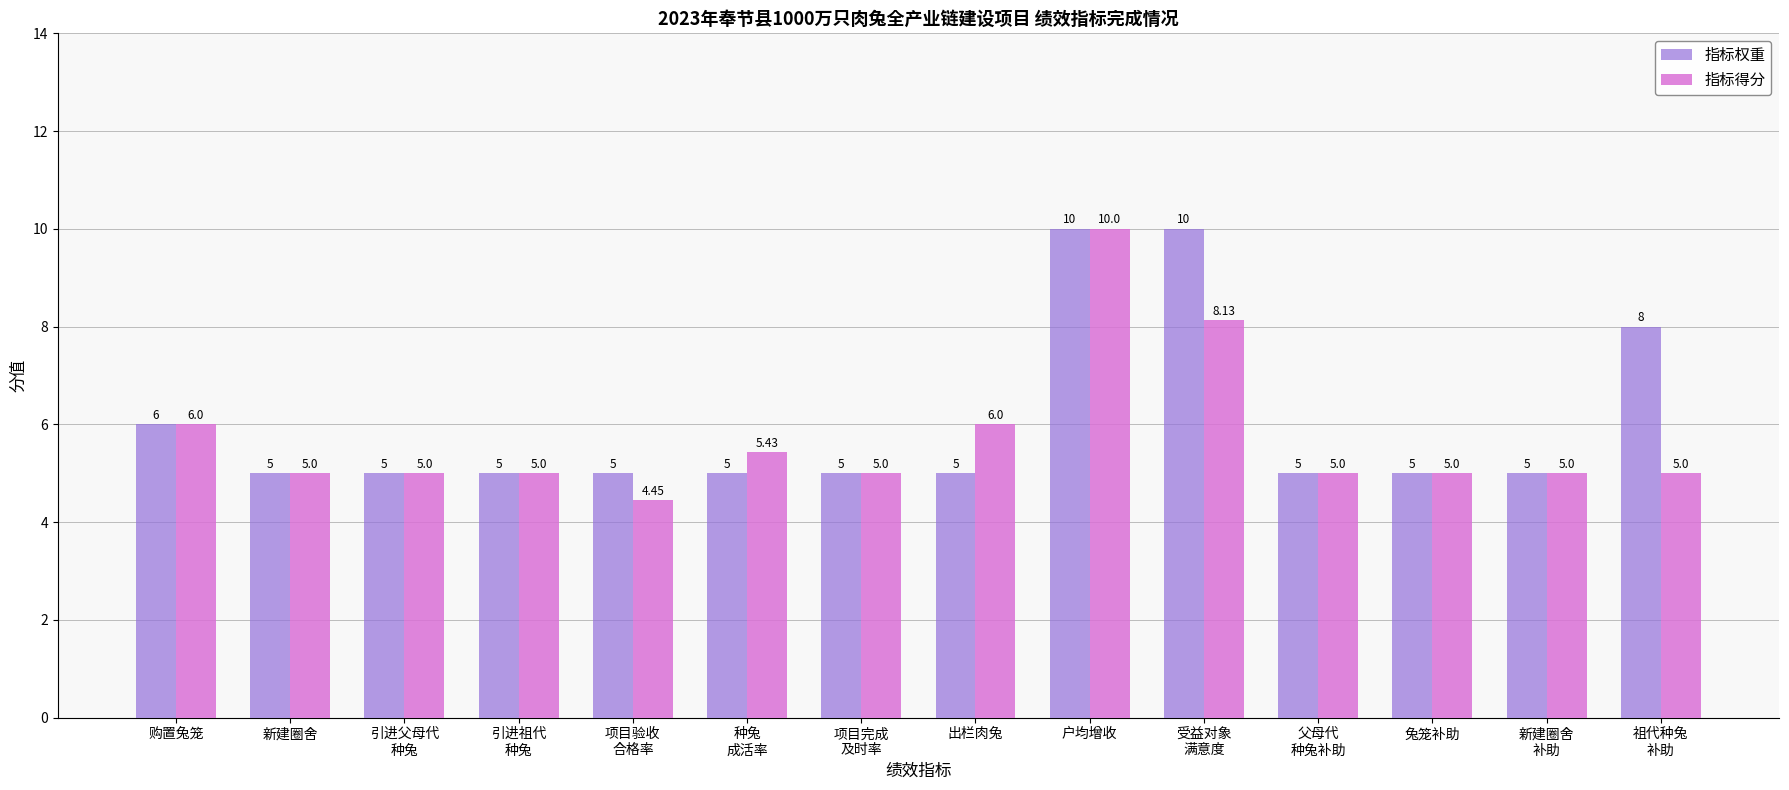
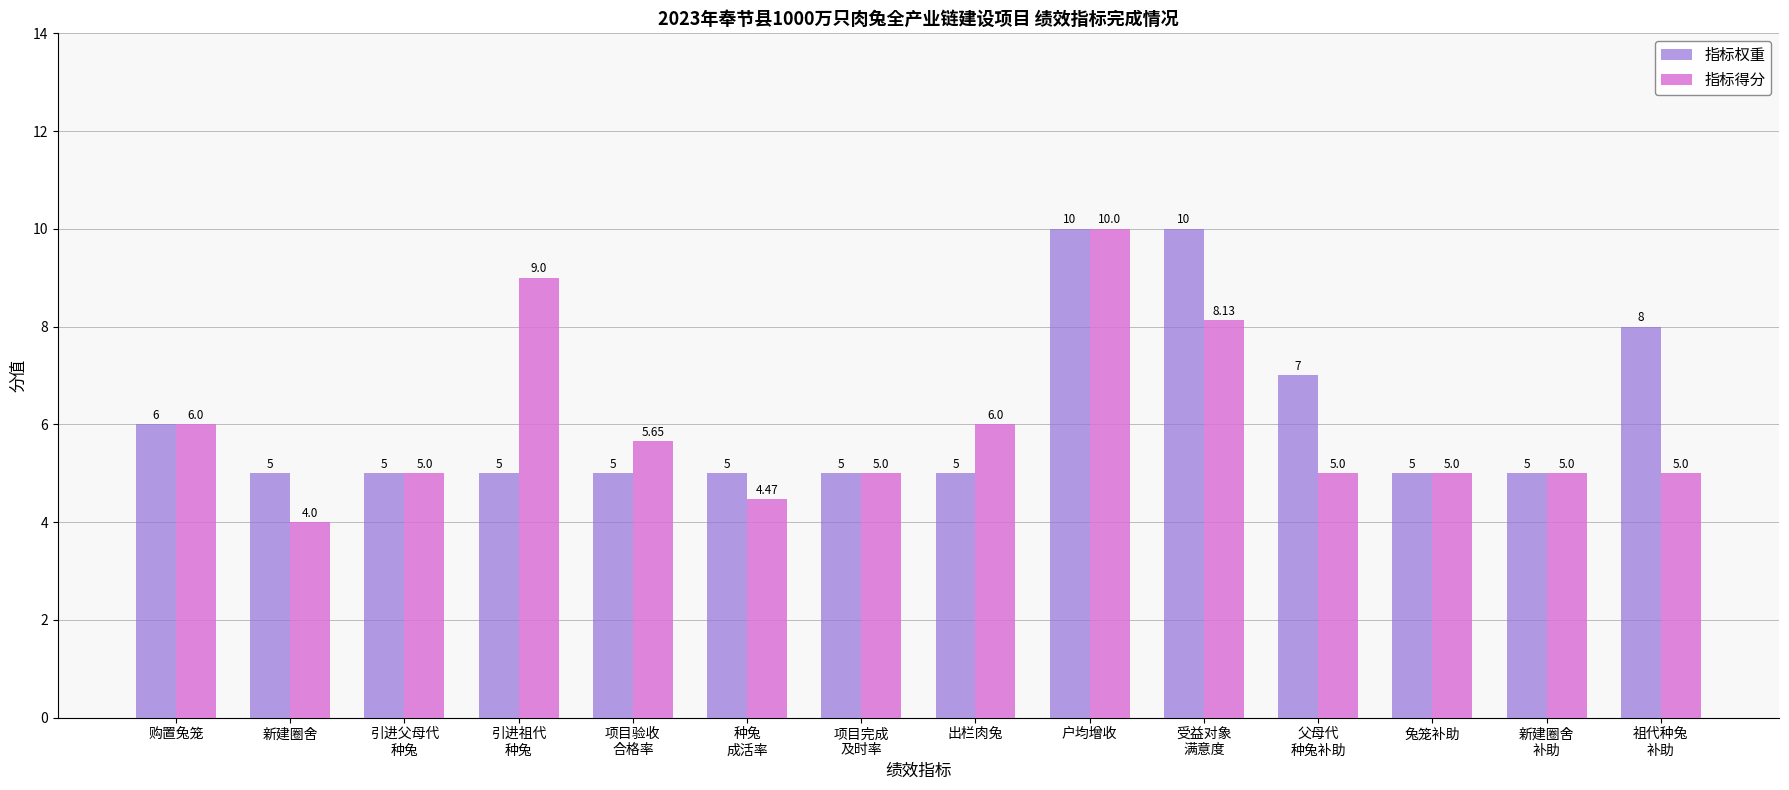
  {
    "指标权重": {
      "购置兔笼": 6,
      "新建圈舍": 5,
      "引进父母代 种兔": 5,
      "引进祖代 种兔": 5,
      "项目验收 合格率": 5,
      "种兔 成活率": 5,
      "项目完成 及时率": 5,
      "出栏肉兔": 5,
      "户均增收": 10,
      "受益对象 满意度": 10,
-     "父母代 种兔补助": 5,
+     "父母代 种兔补助": 7,
      "兔笼补助": 5,
      "新建圈舍 补助": 5,
      "祖代种兔 补助": 8
    },
    "指标得分": {
      "购置兔笼": 6.0,
-     "新建圈舍": 5.0,
+     "新建圈舍": 4.0,
      "引进父母代 种兔": 5.0,
-     "引进祖代 种兔": 5.0,
-     "项目验收 合格率": 4.45,
-     "种兔 成活率": 5.43,
+     "引进祖代 种兔": 9.0,
+     "项目验收 合格率": 5.65,
+     "种兔 成活率": 4.47,
      "项目完成 及时率": 5.0,
      "出栏肉兔": 6.0,
      "户均增收": 10.0,
      "受益对象 满意度": 8.13,
      "父母代 种兔补助": 5.0,
      "兔笼补助": 5.0,
      "新建圈舍 补助": 5.0,
      "祖代种兔 补助": 5.0
    }
  }
